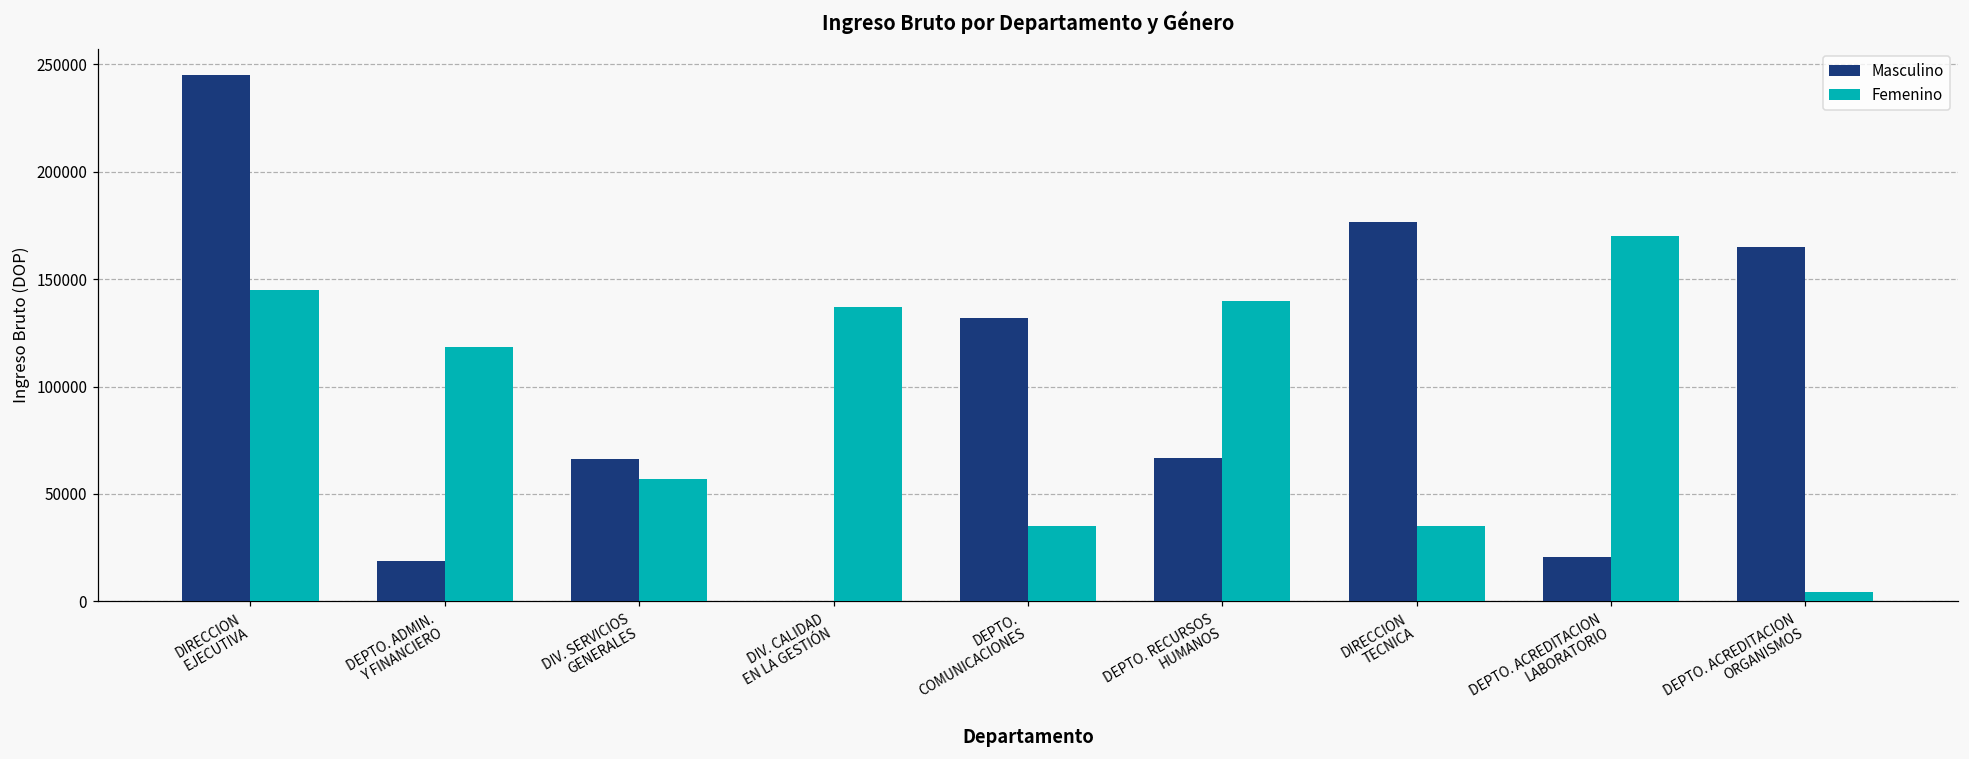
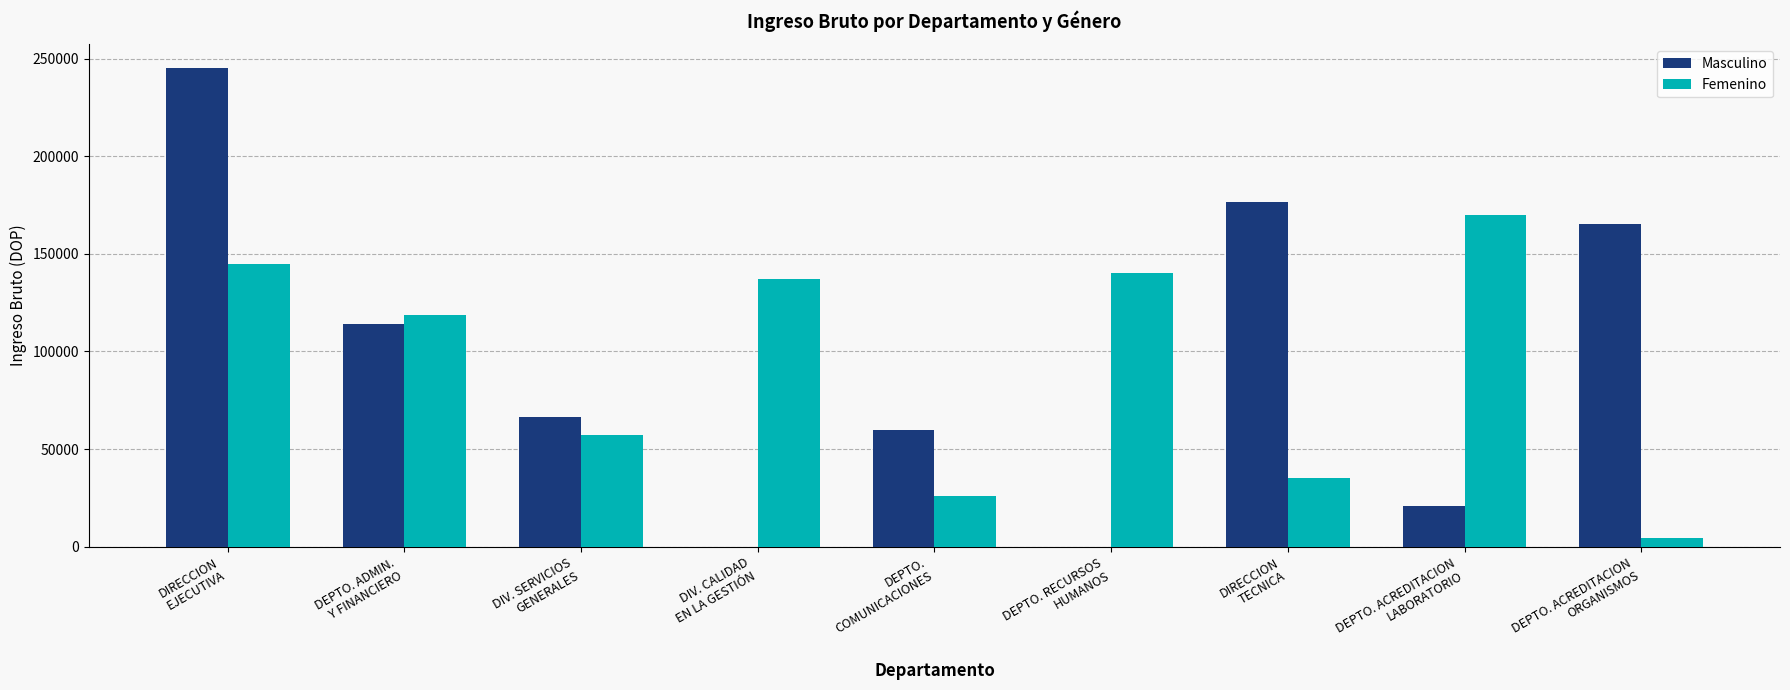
  {
    "Masculino": {
      "DIRECCION EJECUTIVA": 245000,
-     "DEPTO. ADMIN. Y FINANCIERO": 19000,
+     "DEPTO. ADMIN. Y FINANCIERO": 114000,
      "DIV. SERVICIOS GENERALES": 67000,
      "DIV. CALIDAD EN LA GESTIÓN": 0,
-     "DEPTO. COMUNICACIONES": 132000,
-     "DEPTO. RECURSOS HUMANOS": 67000,
+     "DEPTO. COMUNICACIONES": 60000,
+     "DEPTO. RECURSOS HUMANOS": 0,
      "DIRECCION TECNICA": 176000,
      "DEPTO. ACREDITACION LABORATORIO": 21000,
      "DEPTO. ACREDITACION ORGANISMOS": 165000
    },
    "Femenino": {
      "DIRECCION EJECUTIVA": 145000,
      "DEPTO. ADMIN. Y FINANCIERO": 119000,
      "DIV. SERVICIOS GENERALES": 57000,
      "DIV. CALIDAD EN LA GESTIÓN": 137000,
-     "DEPTO. COMUNICACIONES": 35000,
+     "DEPTO. COMUNICACIONES": 26000,
      "DEPTO. RECURSOS HUMANOS": 140000,
      "DIRECCION TECNICA": 35000,
      "DEPTO. ACREDITACION LABORATORIO": 170000,
      "DEPTO. ACREDITACION ORGANISMOS": 4000
    }
  }
